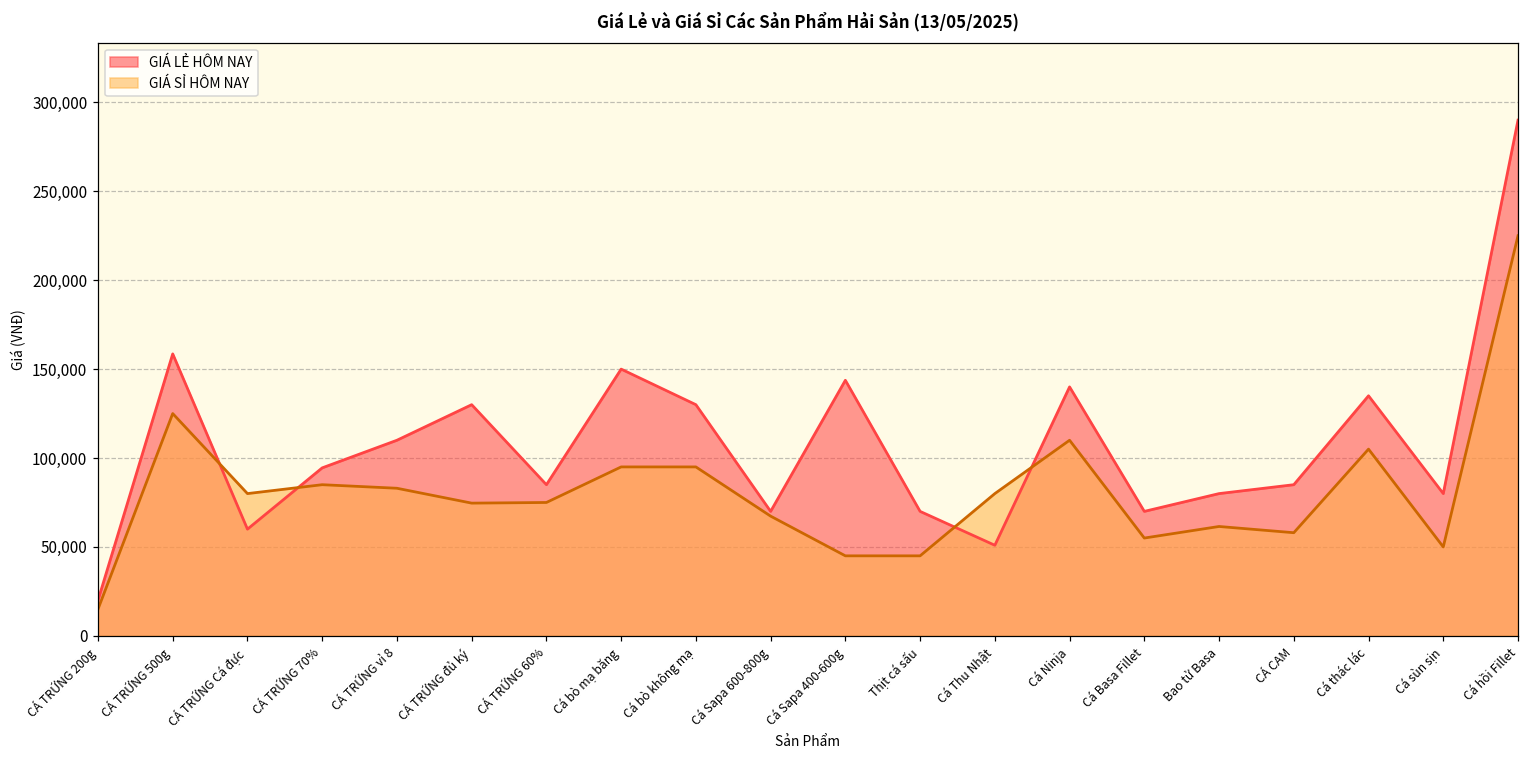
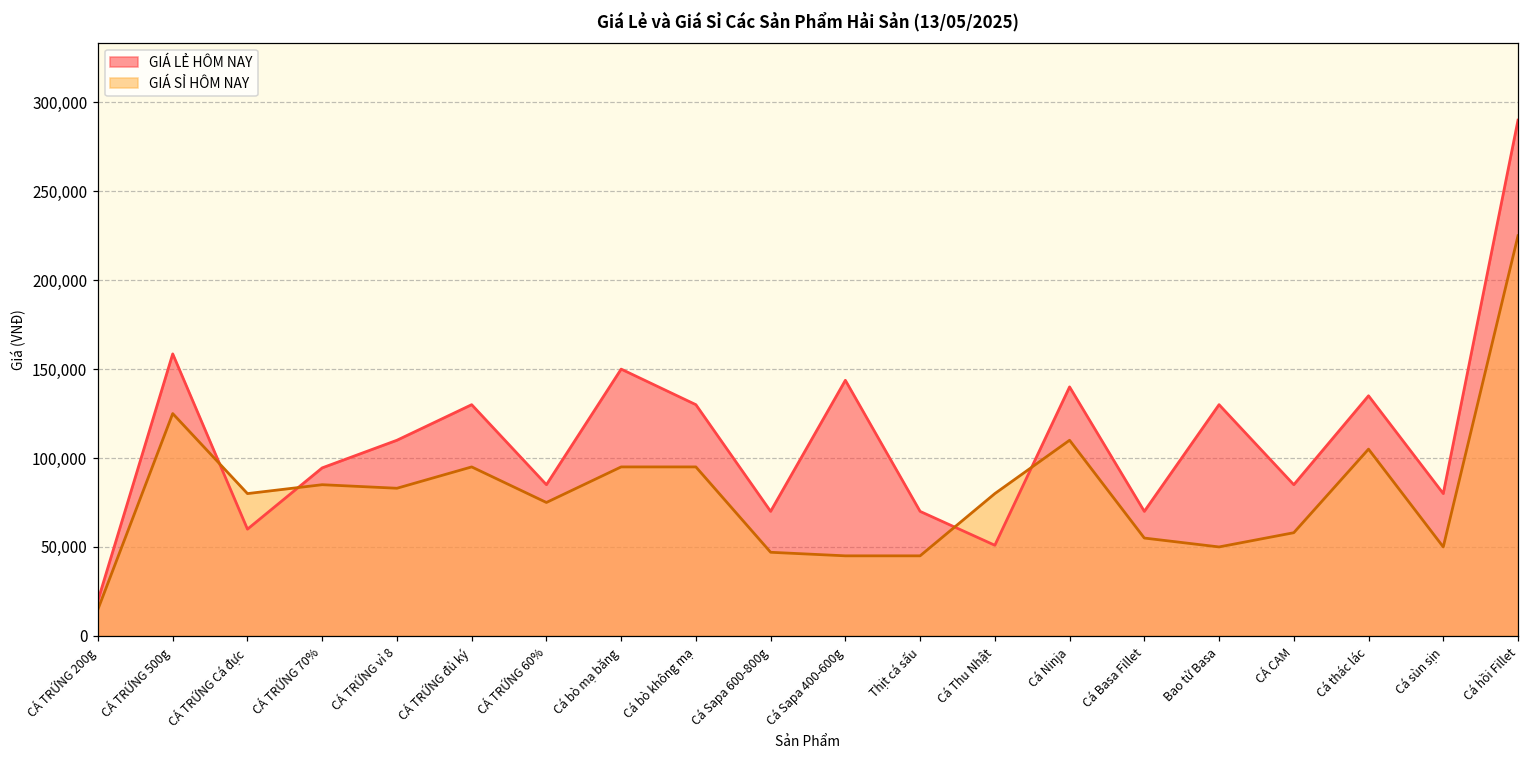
  {
    "GIÁ LẺ HÔM NAY": {
      "CÁ TRỨNG 200g": "20,000",
      "CÁ TRỨNG 500g": "159,000",
      "CÁ TRỨNG Cá đực": "60,000",
      "CÁ TRỨNG 70%": "94,000",
      "CÁ TRỨNG vỉ 8": "110,000",
      "CÁ TRỨNG đủ ký": "130,000",
      "CÁ TRỨNG 60%": "85,000",
      "Cá bò mạ băng": "150,000",
      "Cá bò không mạ": "130,000",
      "Cá Sapa 600-800g": "70,000",
      "Cá Sapa 400-600g": "144,000",
      "Thịt cá sấu": "70,000",
      "Cá Thu Nhật": "51,000",
      "Cá Ninja": "140,000",
      "Cá Basa Fillet": "70,000",
-     "Bao tử Basa": "80,000",
+     "Bao tử Basa": "130,000",
      "CÁ CAM": "85,000",
      "Cá thác lác": "135,000",
      "Cá sùn sịn": "80,000",
      "Cá hồi Fillet": "290,000"
    },
    "GIÁ SỈ HÔM NAY": {
      "CÁ TRỨNG 200g": "15,000",
      "CÁ TRỨNG 500g": "125,000",
      "CÁ TRỨNG Cá đực": "80,000",
      "CÁ TRỨNG 70%": "85,000",
      "CÁ TRỨNG vỉ 8": "83,000",
-     "CÁ TRỨNG đủ ký": "75,000",
+     "CÁ TRỨNG đủ ký": "95,000",
      "CÁ TRỨNG 60%": "75,000",
      "Cá bò mạ băng": "95,000",
      "Cá bò không mạ": "95,000",
-     "Cá Sapa 600-800g": "67,000",
+     "Cá Sapa 600-800g": "47,000",
      "Cá Sapa 400-600g": "45,000",
      "Thịt cá sấu": "45,000",
      "Cá Thu Nhật": "80,000",
      "Cá Ninja": "110,000",
      "Cá Basa Fillet": "55,000",
-     "Bao tử Basa": "62,000",
+     "Bao tử Basa": "50,000",
      "CÁ CAM": "58,000",
      "Cá thác lác": "105,000",
      "Cá sùn sịn": "50,000",
      "Cá hồi Fillet": "225,000"
    }
  }
